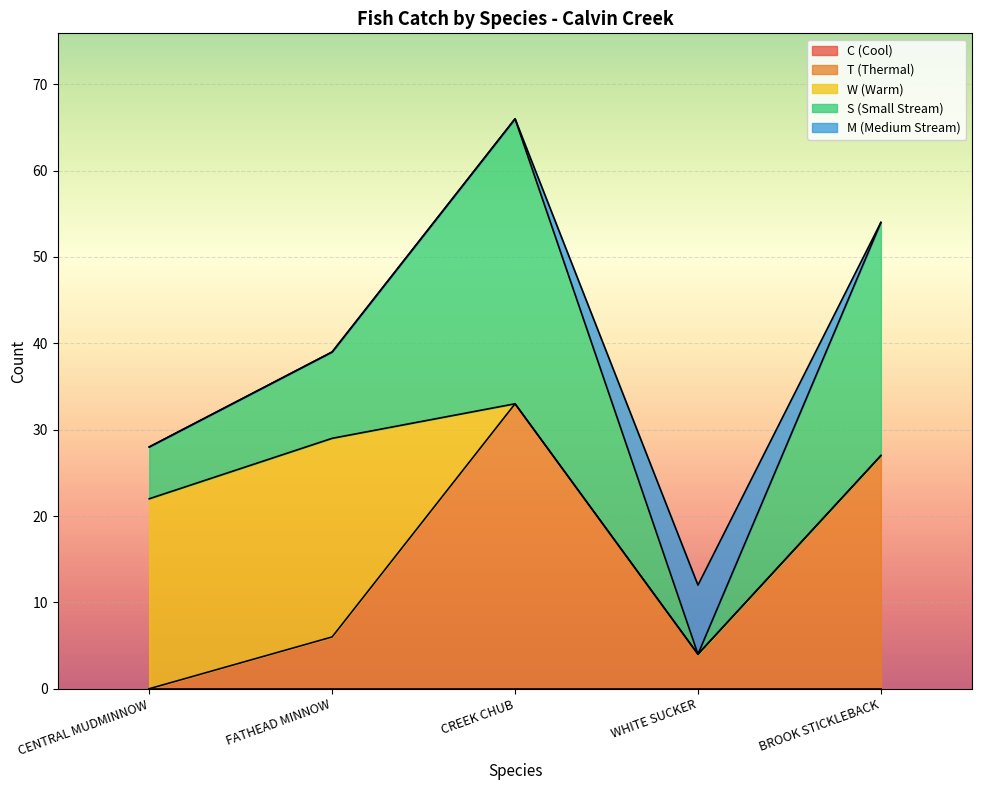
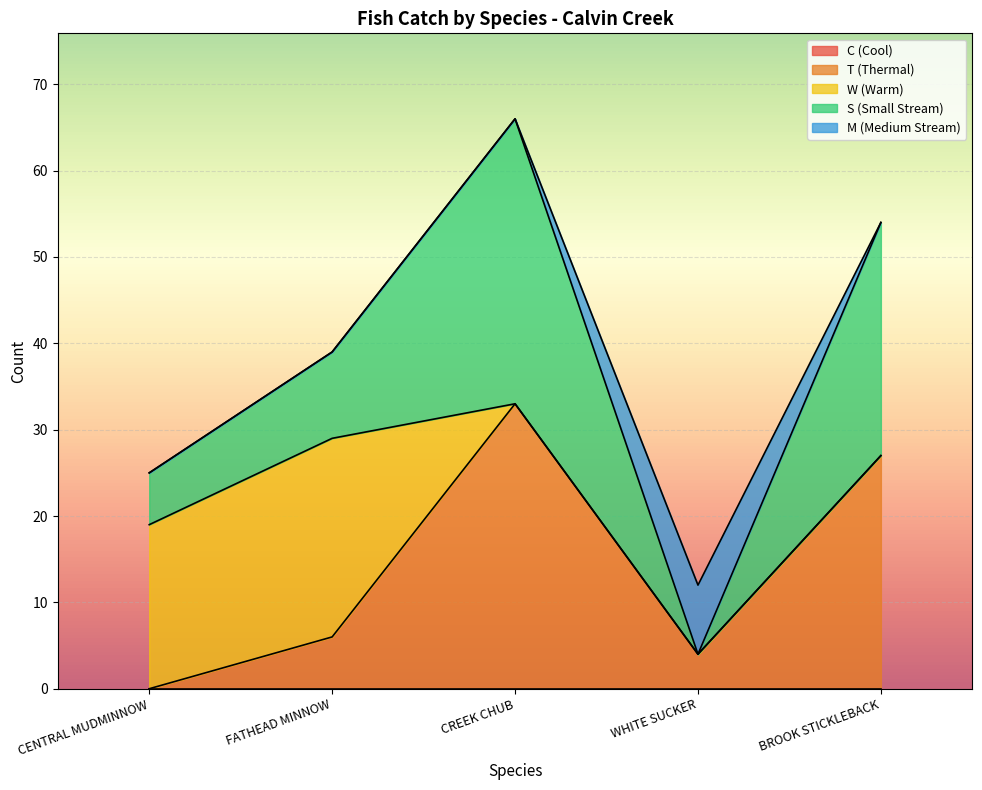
  {
    "W (Warm)": {
-     "CENTRAL MUDMINNOW": 22,
+     "CENTRAL MUDMINNOW": 19,
      "FATHEAD MINNOW": 23
    },
    "M (Medium Stream)": {
      "WHITE SUCKER": 8
    }
  }
